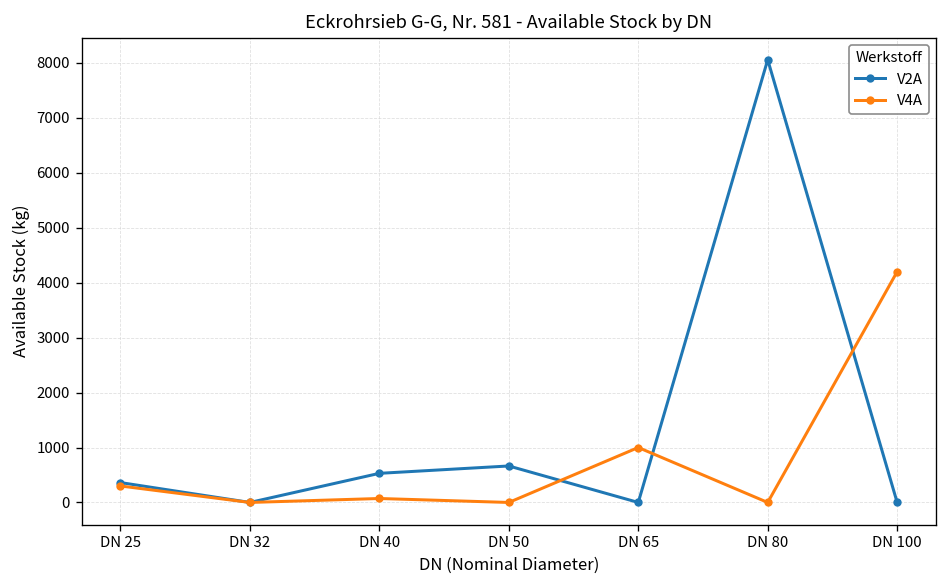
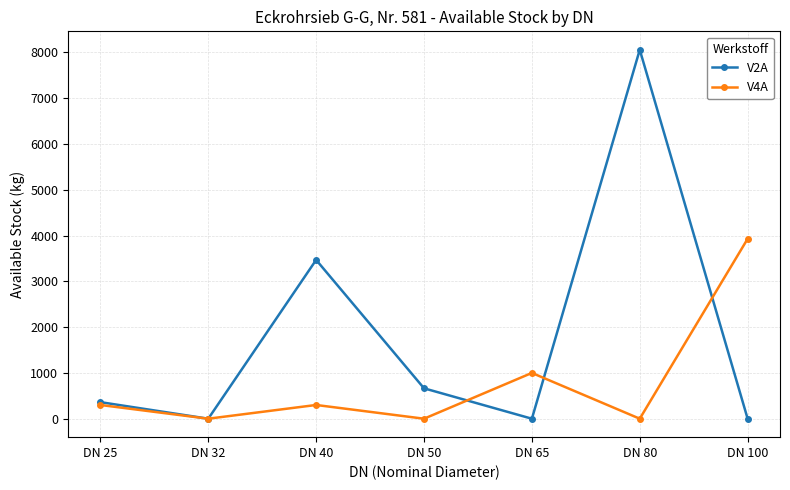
  {
    "V2A": {
      "DN 25": 400,
-     "DN 40": 500,
+     "DN 40": 3500,
      "DN 50": 700,
      "DN 65": 0,
      "DN 80": 8100,
      "DN 100": 0
    },
    "V4A": {
      "DN 25": 300,
-     "DN 40": 100,
+     "DN 40": 300,
      "DN 50": 0,
      "DN 65": 1000,
      "DN 80": 0,
-     "DN 100": 4200
+     "DN 100": 3900
    }
  }
